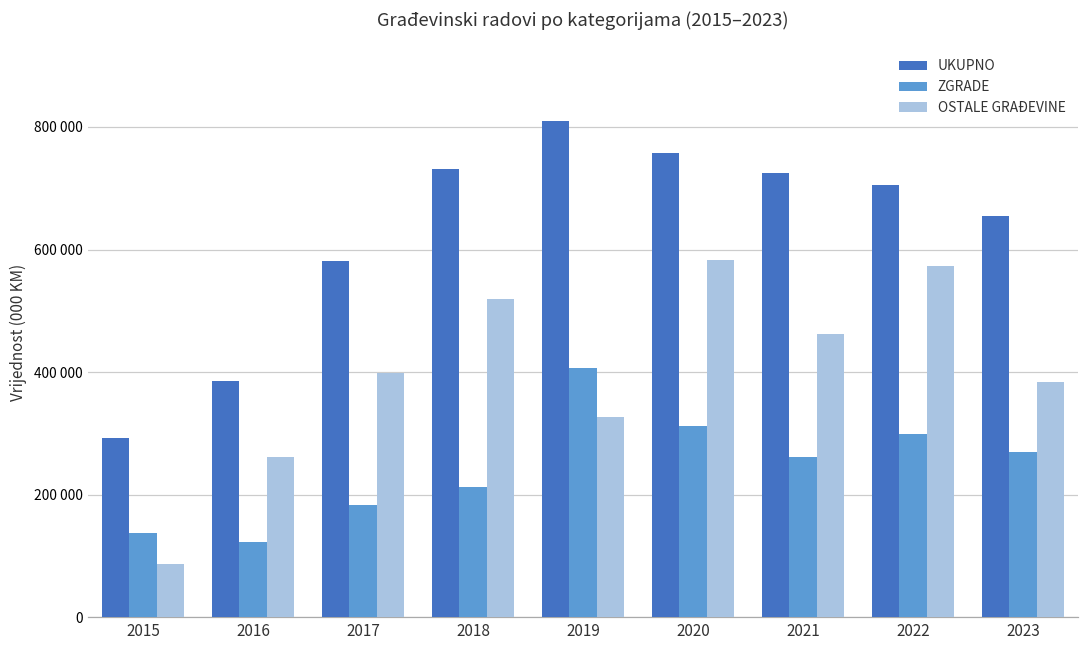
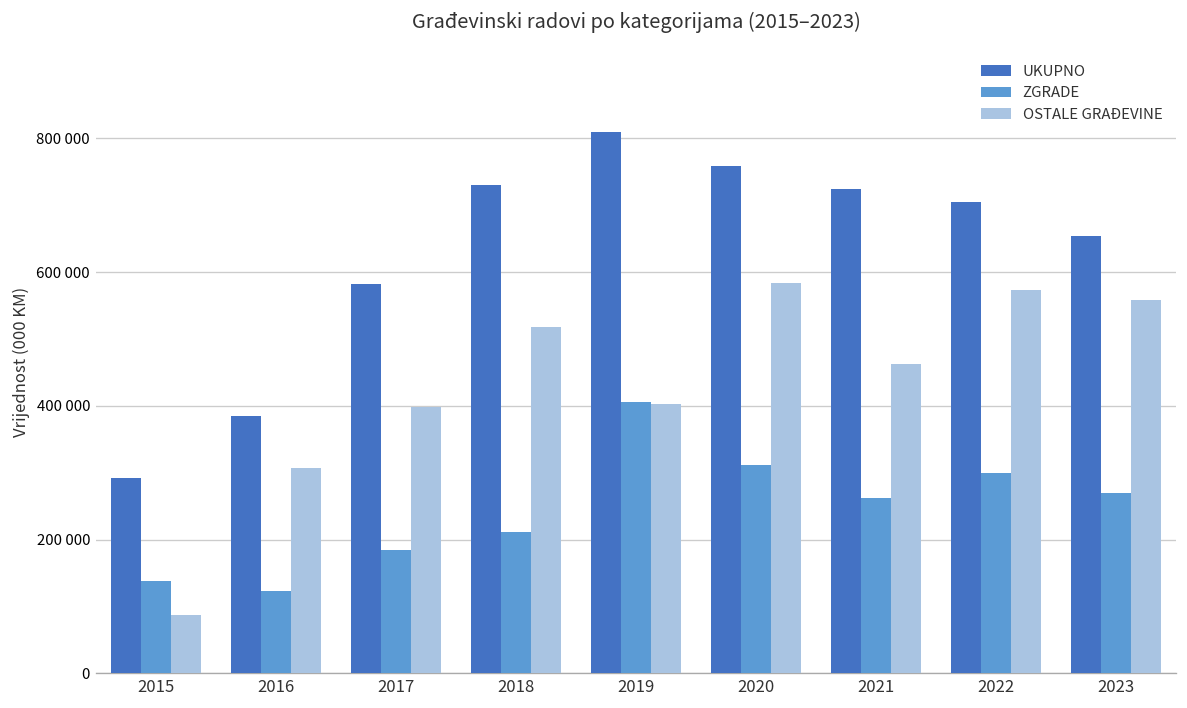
  {
    "OSTALE GRAĐEVINE": {
      "2015": 90000,
-     "2016": 260000,
+     "2016": 310000,
      "2017": 400000,
      "2018": 520000,
-     "2019": 330000,
+     "2019": 400000,
      "2020": 580000,
      "2021": 460000,
      "2022": 570000,
-     "2023": 380000
+     "2023": 560000
    }
  }
